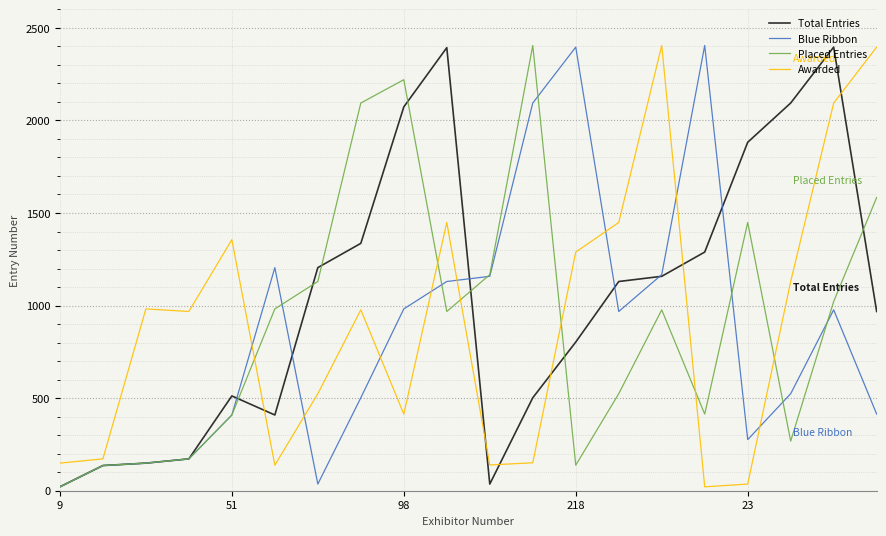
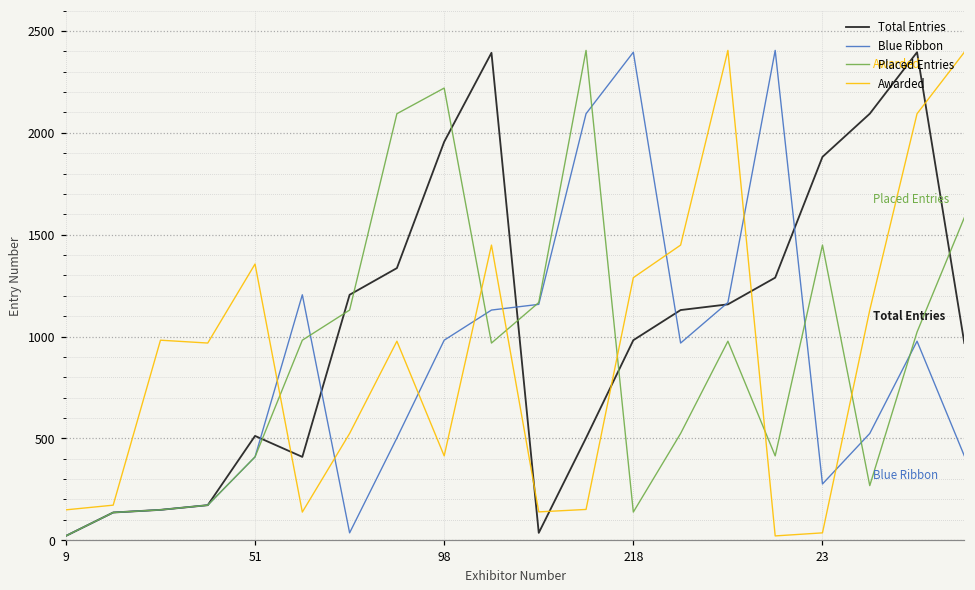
  {
    "Total Entries": {
      "51": 510,
-     "98": 2070,
-     "218": 800,
+     "98": 1960,
+     "218": 980,
      "23": 1880
    },
    "Blue Ribbon": {
      "98": 980,
      "218": 2400,
      "23": 280
    },
    "Placed Entries": {
      "98": 2220,
      "218": 140,
      "23": 1450
    },
    "Awarded": {
      "51": 1360,
      "98": 410,
      "218": 1290,
      "23": 40
    }
  }
